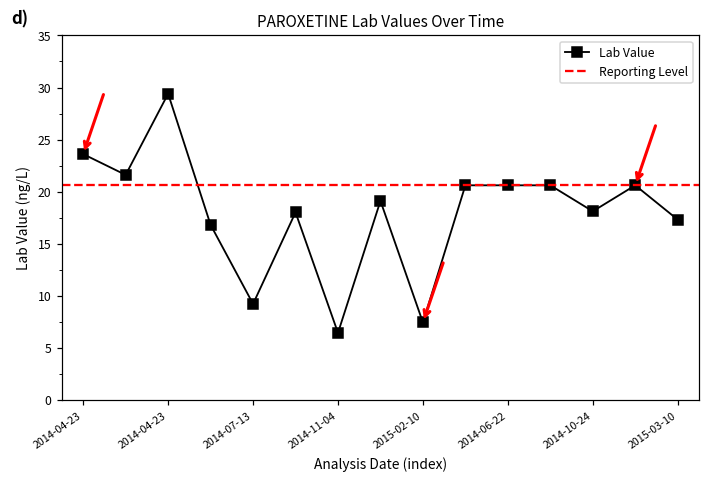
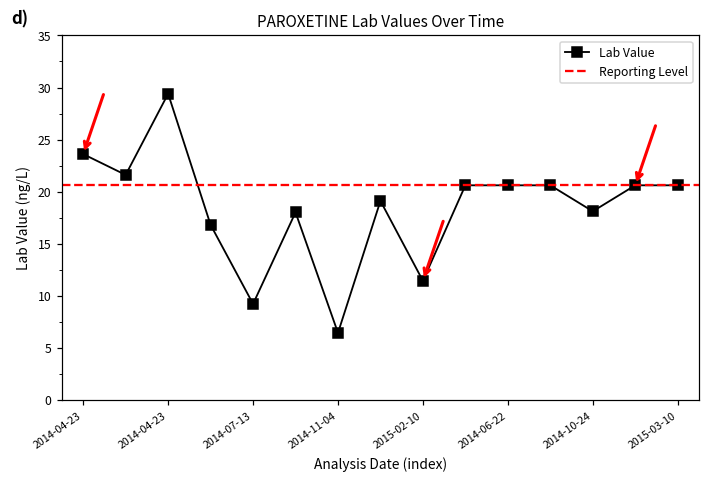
  {
    "2014-11-04": 6,
-   "2015-02-10": 7,
+   "2015-02-10": 11,
    "2014-06-22": 21,
    "2014-10-24": 18,
-   "2015-03-10": 17
+   "2015-03-10": 21
  }
